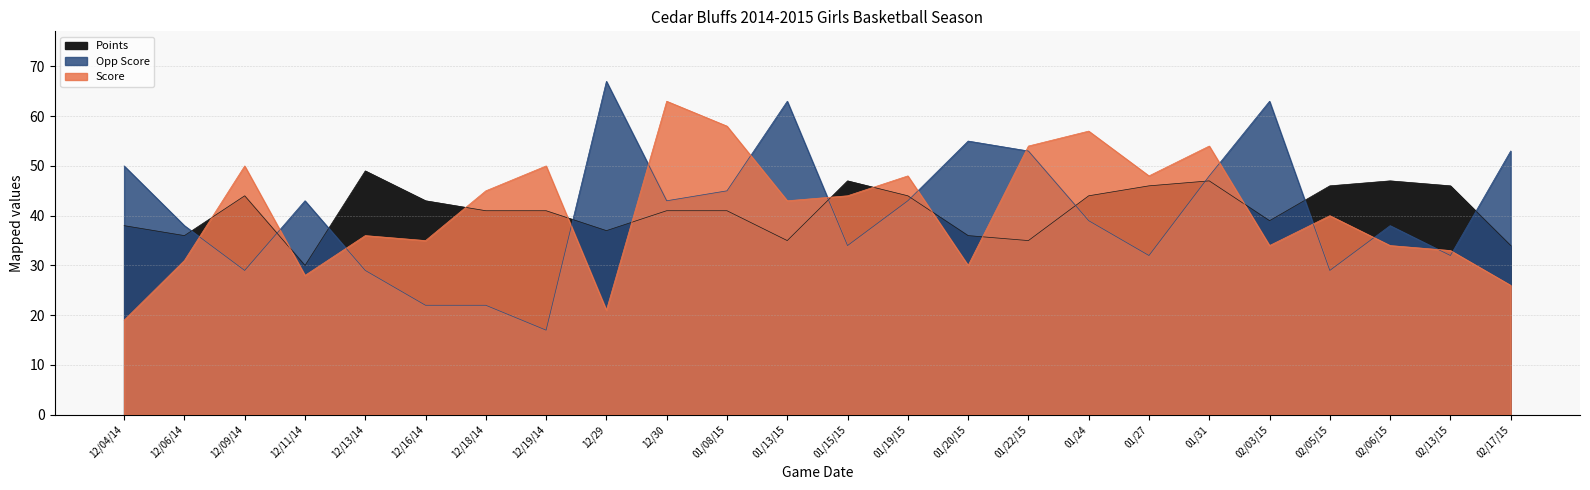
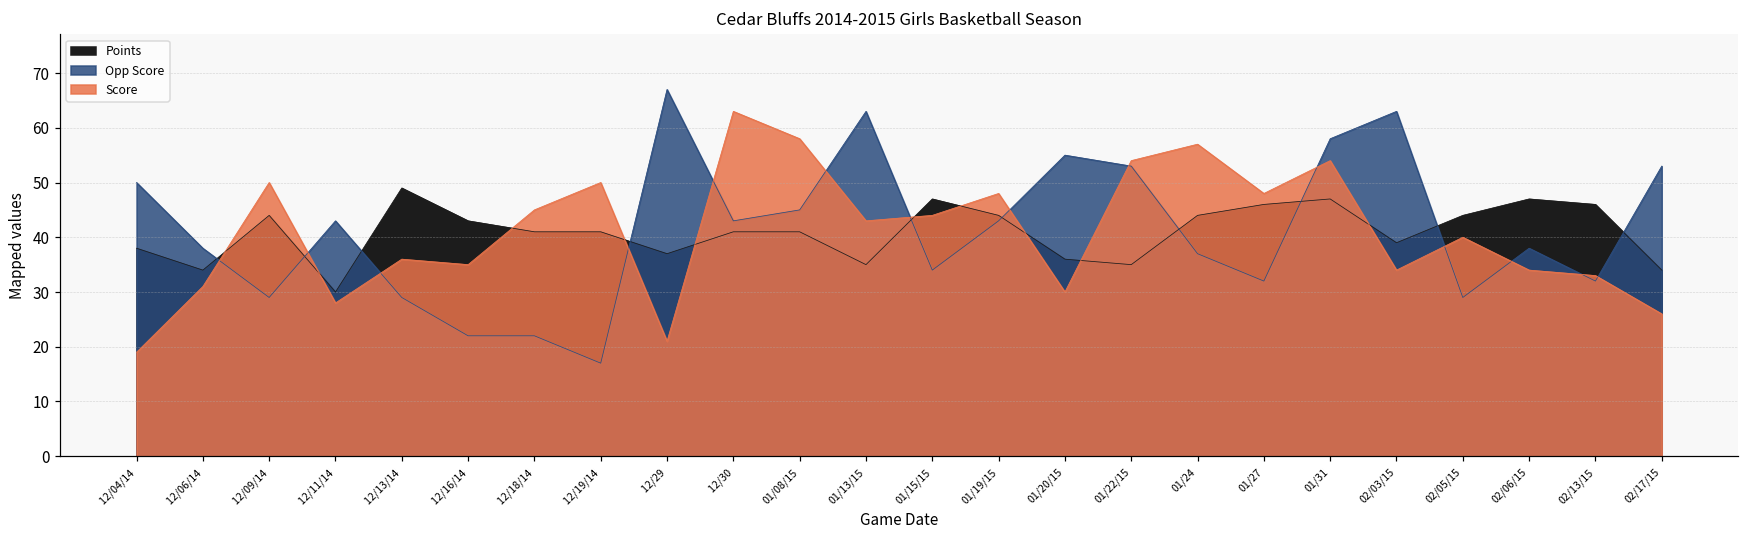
  {
    "Points": {
      "12/04/14": 38,
-     "12/06/14": 36,
+     "12/06/14": 34,
      "12/09/14": 44,
      "12/11/14": 30,
      "12/13/14": 49,
      "12/16/14": 43,
      "12/18/14": 41,
      "12/19/14": 41,
      "12/29": 37,
      "12/30": 41,
      "01/08/15": 41,
      "01/13/15": 35,
      "01/15/15": 47,
      "01/19/15": 44,
      "01/20/15": 36,
      "01/22/15": 35,
      "01/24": 44,
      "01/27": 46,
      "01/31": 47,
      "02/03/15": 39,
-     "02/05/15": 46,
+     "02/05/15": 44,
      "02/06/15": 47,
      "02/13/15": 46,
      "02/17/15": 34
    },
    "Opp Score": {
      "12/04/14": 50,
      "12/06/14": 38,
      "12/09/14": 29,
      "12/11/14": 43,
      "12/13/14": 29,
      "12/16/14": 22,
      "12/18/14": 22,
      "12/19/14": 17,
      "12/29": 67,
      "12/30": 43,
      "01/08/15": 45,
      "01/13/15": 63,
      "01/15/15": 34,
      "01/19/15": 43,
      "01/20/15": 55,
      "01/22/15": 53,
-     "01/24": 39,
+     "01/24": 37,
      "01/27": 32,
-     "01/31": 48,
+     "01/31": 58,
      "02/03/15": 63,
      "02/05/15": 29,
      "02/06/15": 38,
      "02/13/15": 32,
      "02/17/15": 53
    },
    "Score": {
      "12/04/14": 19,
      "12/06/14": 31,
      "12/09/14": 50,
      "12/11/14": 28,
      "12/13/14": 36,
      "12/16/14": 35,
      "12/18/14": 45,
      "12/19/14": 50,
      "12/29": 21,
      "12/30": 63,
      "01/08/15": 58,
      "01/13/15": 43,
      "01/15/15": 44,
      "01/19/15": 48,
      "01/20/15": 30,
      "01/22/15": 54,
      "01/24": 57,
      "01/27": 48,
      "01/31": 54,
      "02/03/15": 34,
      "02/05/15": 40,
      "02/06/15": 34,
      "02/13/15": 33,
      "02/17/15": 26
    }
  }
